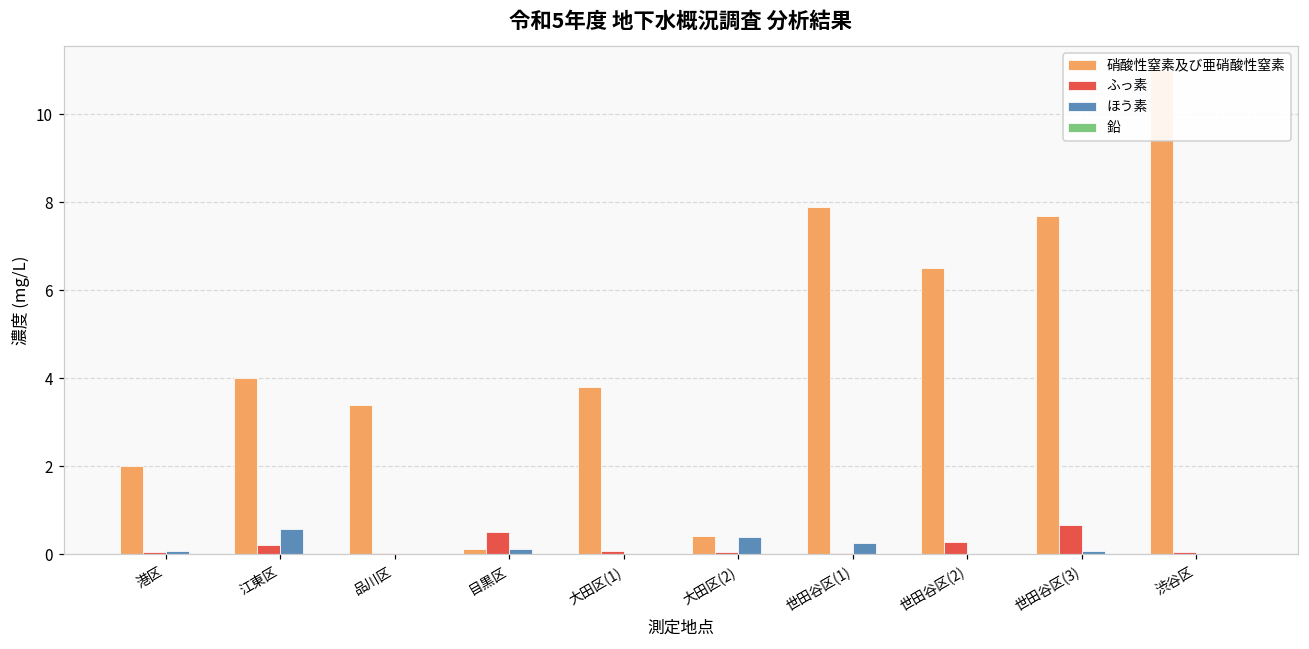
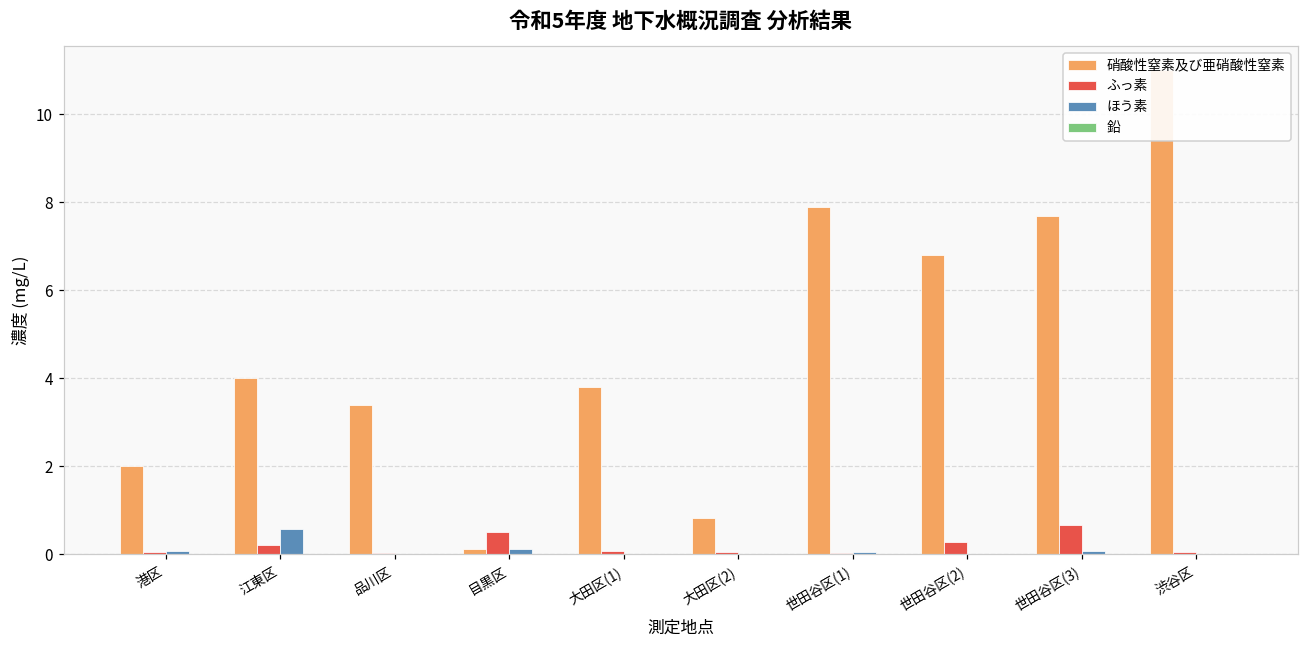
  {
    "硝酸性窒素及び亜硝酸性窒素": {
      "港区": 2.0,
      "江東区": 4.0,
      "品川区": 3.4,
      "目黒区": 0.1,
      "大田区(1)": 3.8,
-     "大田区(2)": 0.4,
+     "大田区(2)": 0.8,
      "世田谷区(1)": 7.9,
-     "世田谷区(2)": 6.5,
+     "世田谷区(2)": 6.8,
      "世田谷区(3)": 7.7
    },
    "ふっ素": {
      "江東区": 0.2,
      "目黒区": 0.5,
      "世田谷区(2)": 0.3,
      "世田谷区(3)": 0.7
    },
    "ほう素": {
      "港区": 0.1,
      "江東区": 0.6,
      "目黒区": 0.1,
-     "大田区(2)": 0.4,
-     "世田谷区(1)": 0.3,
+     "大田区(2)": 0.0,
+     "世田谷区(1)": 0.0,
      "世田谷区(3)": 0.1
    }
  }
